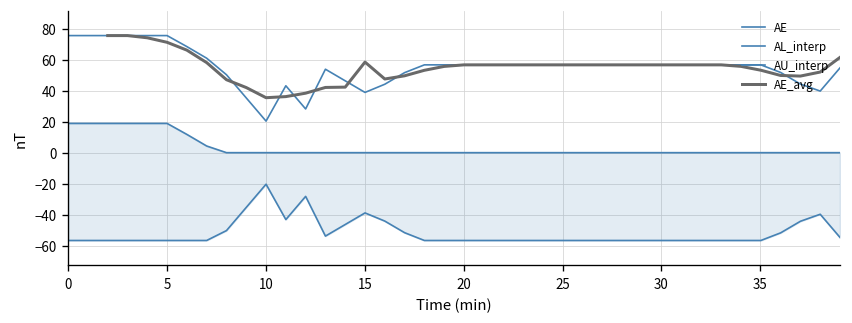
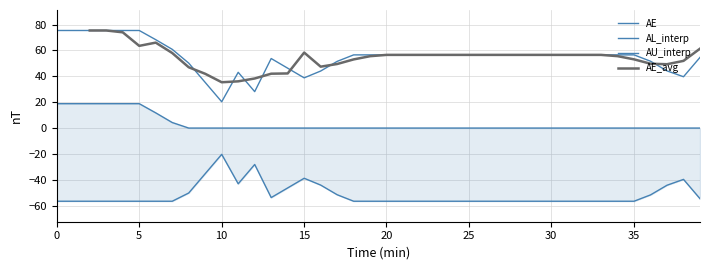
  {
    "AE_avg": {
-     "5": 71,
+     "5": 64,
      "10": 35,
      "15": 58
    }
  }
